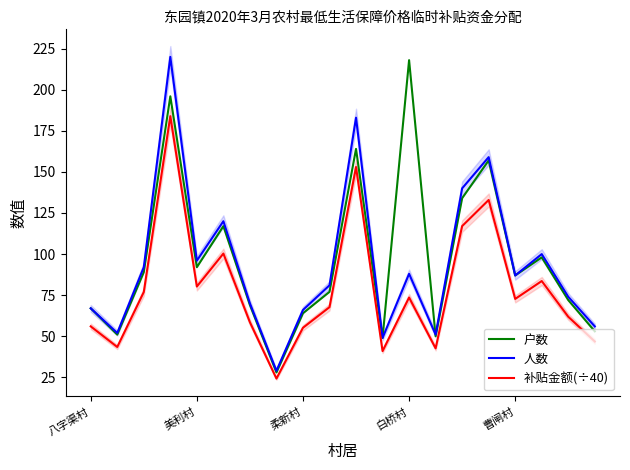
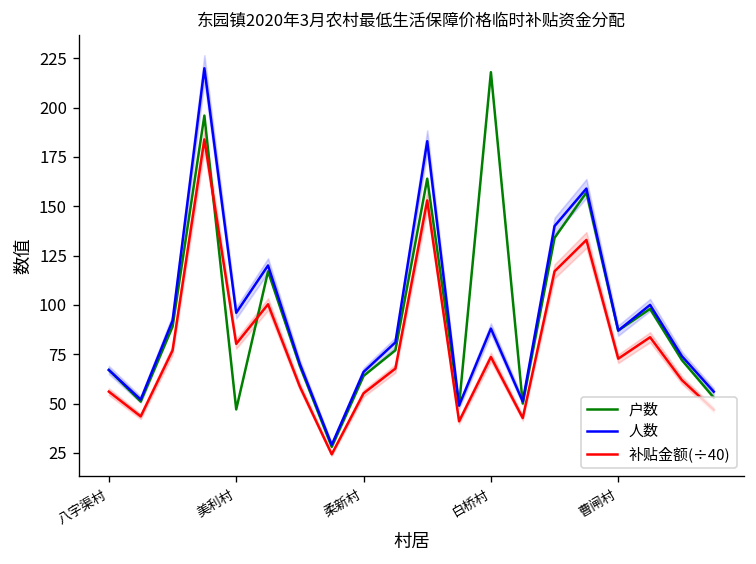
  {
    "户数": {
-     "美利村": 92,
+     "美利村": 47,
      "柔新村": 64,
      "白桥村": 218
    }
  }
